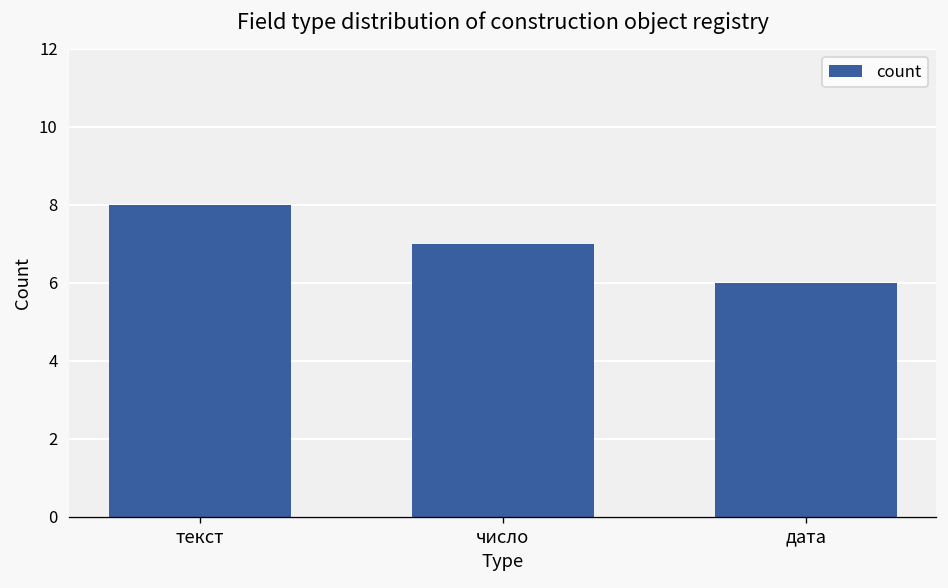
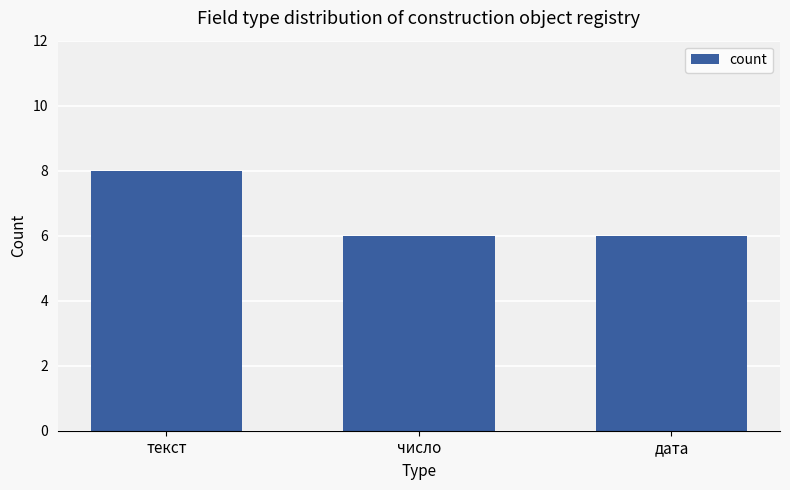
  {
    "текст": 8,
-   "число": 7,
+   "число": 6,
    "дата": 6
  }
